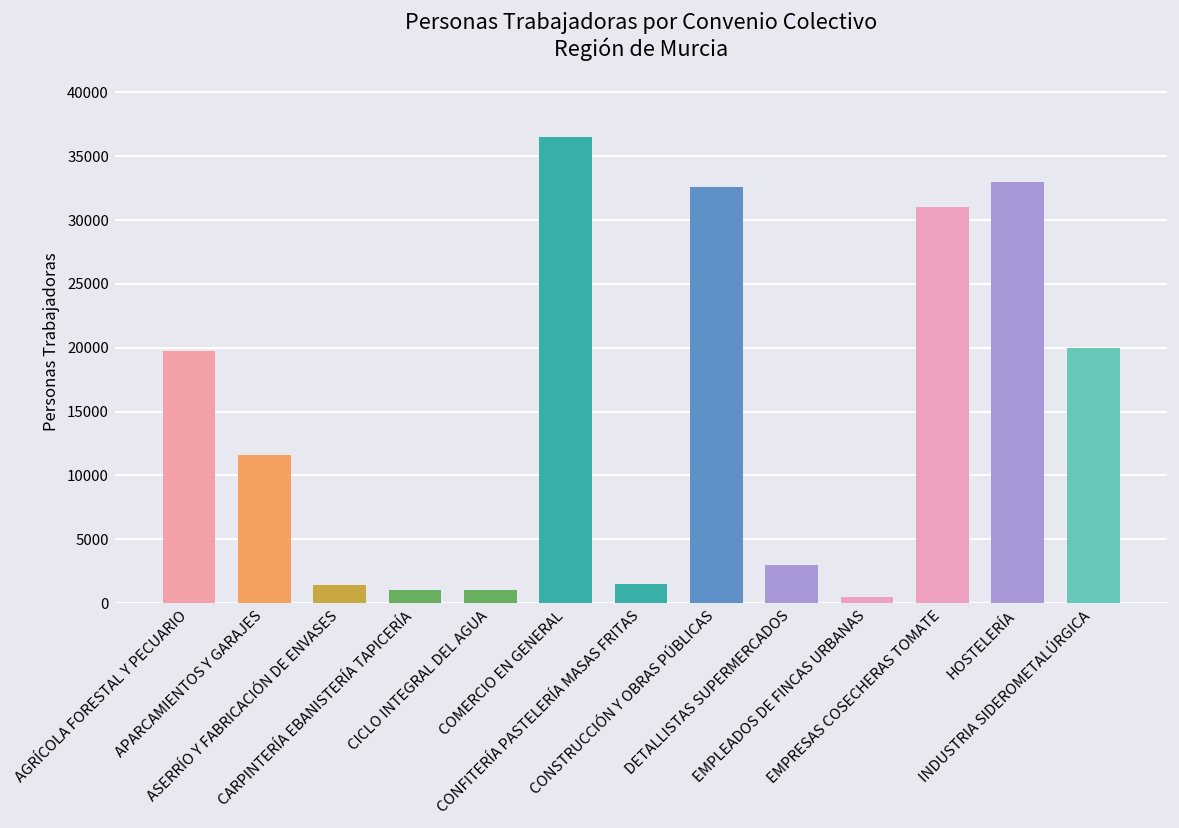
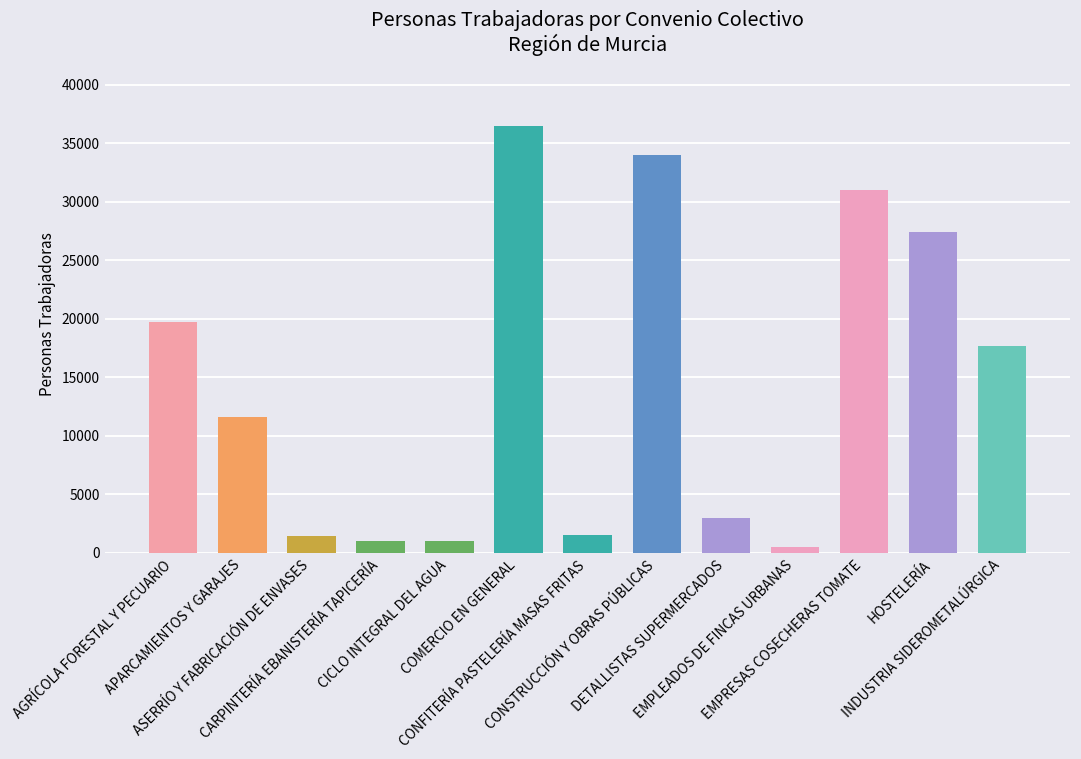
  {
    "AGRÍCOLA FORESTAL Y PECUARIO": 19700,
    "APARCAMIENTOS Y GARAJES": 11600,
    "ASERRÍO Y FABRICACIÓN DE ENVASES": 1400,
    "CARPINTERÍA EBANISTERÍA TAPICERÍA": 1000,
    "CICLO INTEGRAL DEL AGUA": 1000,
    "COMERCIO EN GENERAL": 36500,
    "CONFITERÍA PASTELERÍA MASAS FRITAS": 1500,
-   "CONSTRUCCIÓN Y OBRAS PÚBLICAS": 32600,
+   "CONSTRUCCIÓN Y OBRAS PÚBLICAS": 34000,
    "DETALLISTAS SUPERMERCADOS": 3000,
    "EMPLEADOS DE FINCAS URBANAS": 500,
    "EMPRESAS COSECHERAS TOMATE": 31000,
-   "HOSTELERÍA": 33000,
-   "INDUSTRIA SIDEROMETALÚRGICA": 20000
+   "HOSTELERÍA": 27400,
+   "INDUSTRIA SIDEROMETALÚRGICA": 17700
  }
